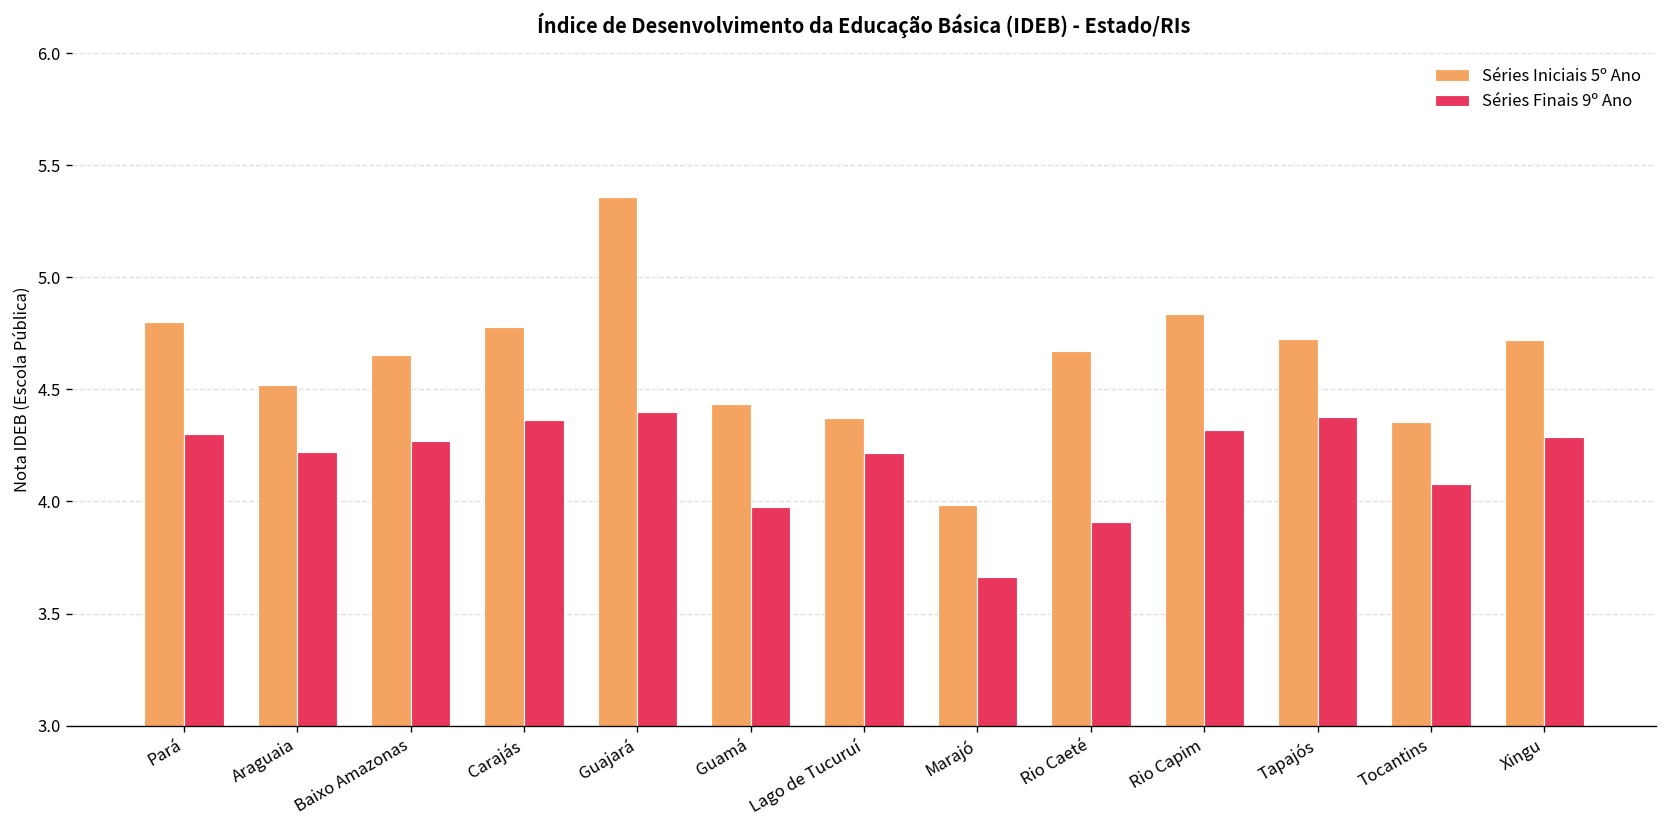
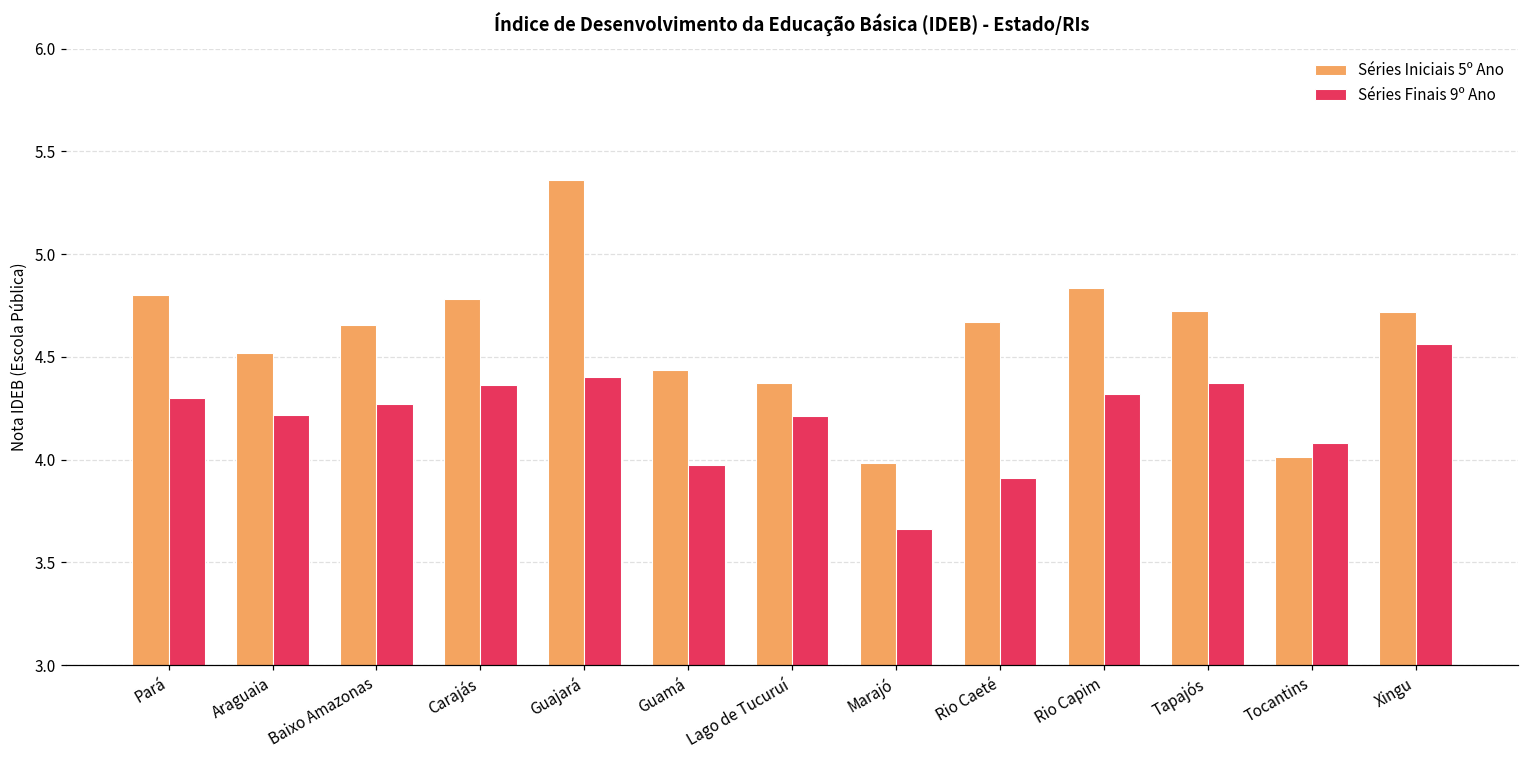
  {
    "Séries Iniciais 5º Ano": {
      "Pará": 4.80,
      "Araguaia": 4.52,
      "Baixo Amazonas": 4.65,
      "Carajás": 4.78,
      "Guajará": 5.36,
      "Guamá": 4.44,
      "Lago de Tucuruí": 4.37,
      "Marajó": 3.99,
      "Rio Caeté": 4.67,
      "Rio Capim": 4.84,
      "Tapajós": 4.73,
-     "Tocantins": 4.36,
+     "Tocantins": 4.01,
      "Xingu": 4.72
    },
    "Séries Finais 9º Ano": {
      "Pará": 4.30,
      "Araguaia": 4.22,
      "Baixo Amazonas": 4.27,
      "Carajás": 4.36,
      "Guajará": 4.40,
      "Guamá": 3.97,
      "Lago de Tucuruí": 4.21,
      "Marajó": 3.66,
      "Rio Caeté": 3.91,
      "Rio Capim": 4.32,
      "Tapajós": 4.38,
      "Tocantins": 4.08,
-     "Xingu": 4.29
+     "Xingu": 4.56
    }
  }
